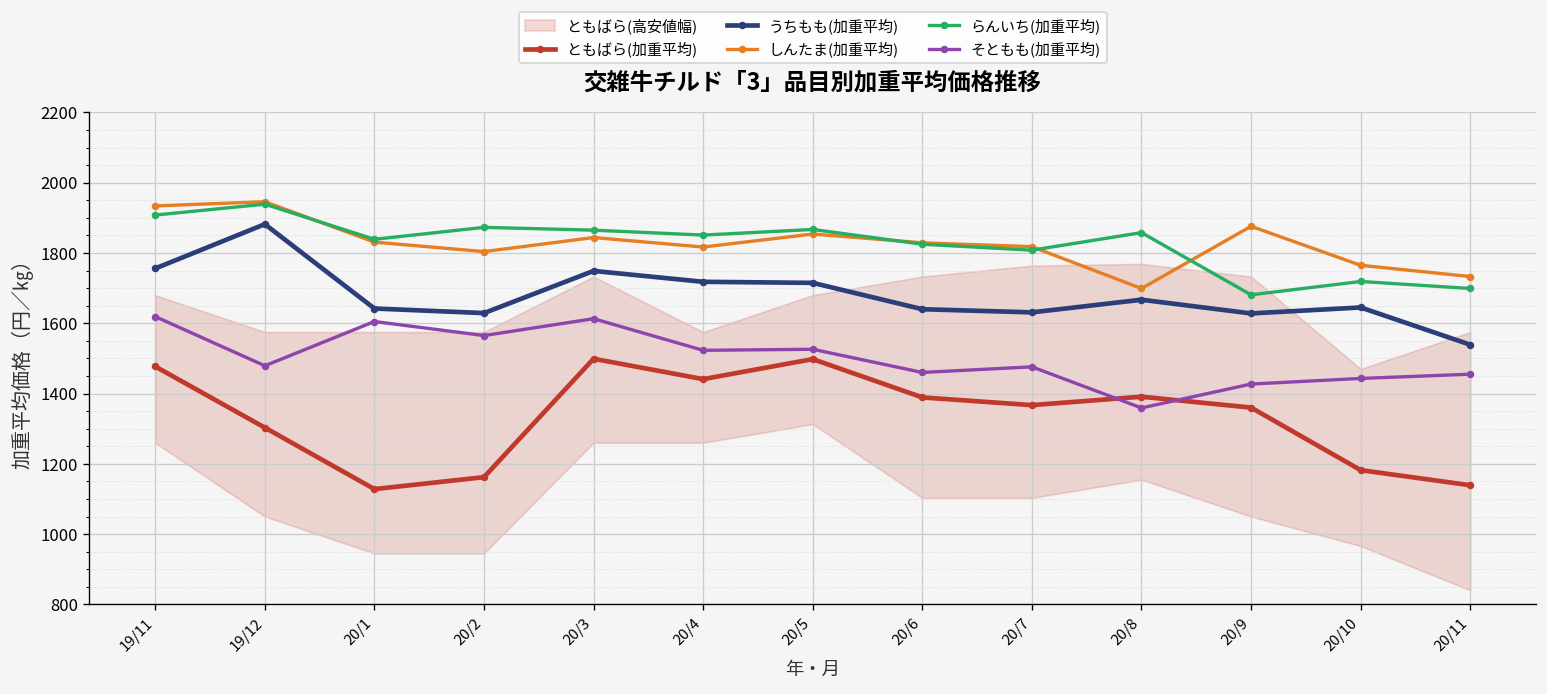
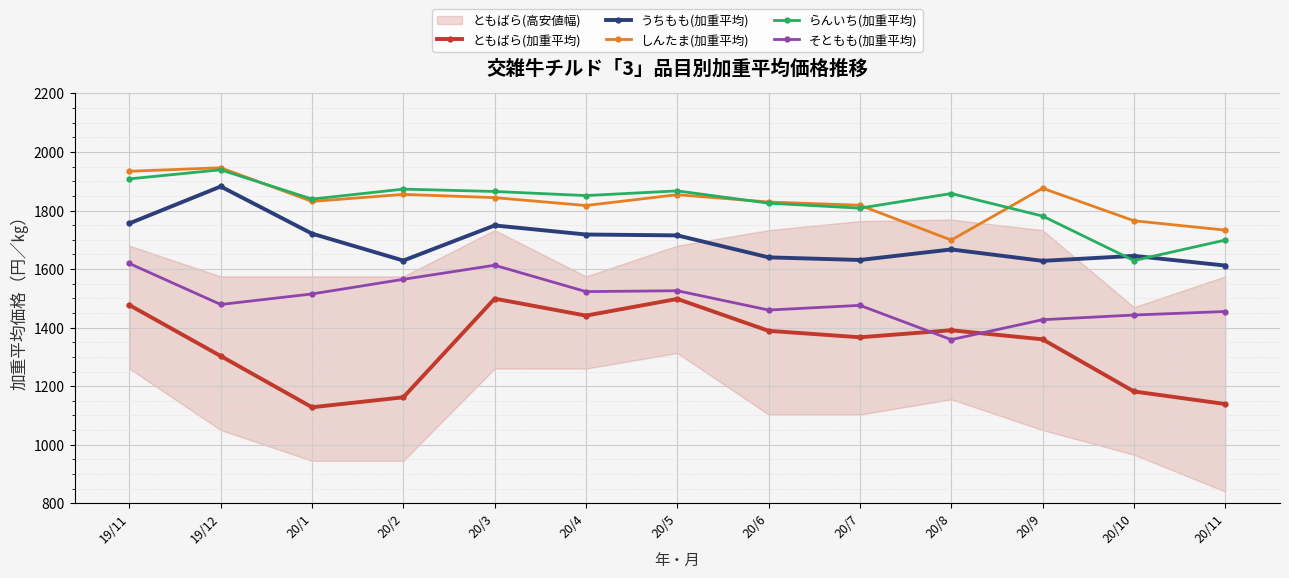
  {
    "うちもも(加重平均)": {
      "19/11": 1760,
      "19/12": 1880,
-     "20/1": 1640,
+     "20/1": 1720,
      "20/2": 1630,
      "20/3": 1750,
      "20/4": 1720,
      "20/5": 1720,
      "20/6": 1640,
      "20/7": 1630,
      "20/8": 1670,
      "20/9": 1630,
      "20/10": 1650,
-     "20/11": 1540
+     "20/11": 1610
    },
    "しんたま(加重平均)": {
      "19/11": 1930,
-     "20/2": 1800,
+     "20/2": 1860,
      "20/3": 1840,
      "20/4": 1820,
      "20/5": 1850,
      "20/7": 1820,
      "20/8": 1700,
      "20/9": 1880,
      "20/10": 1770,
      "20/11": 1730
    },
    "らんいち(加重平均)": {
      "19/11": 1910,
      "20/2": 1870,
      "20/3": 1870,
      "20/4": 1850,
      "20/5": 1870,
      "20/7": 1810,
      "20/8": 1860,
-     "20/9": 1680,
-     "20/10": 1720,
+     "20/9": 1780,
+     "20/10": 1630,
      "20/11": 1700
    },
    "そともも(加重平均)": {
      "19/11": 1620,
      "19/12": 1480,
-     "20/1": 1610,
+     "20/1": 1520,
      "20/2": 1570,
      "20/3": 1610,
      "20/4": 1520,
      "20/5": 1530,
      "20/6": 1460,
      "20/7": 1480,
      "20/8": 1360,
      "20/9": 1430,
      "20/10": 1440,
      "20/11": 1460
    }
  }
